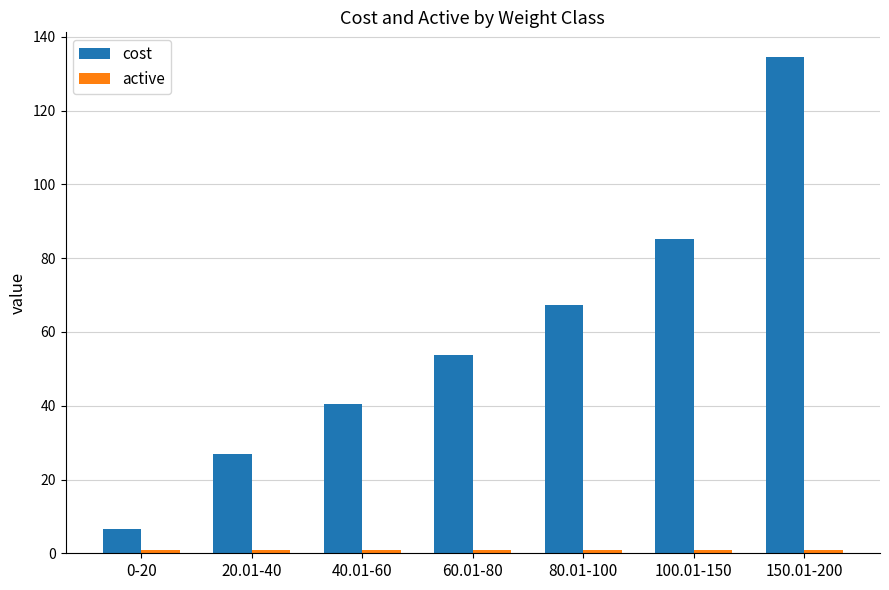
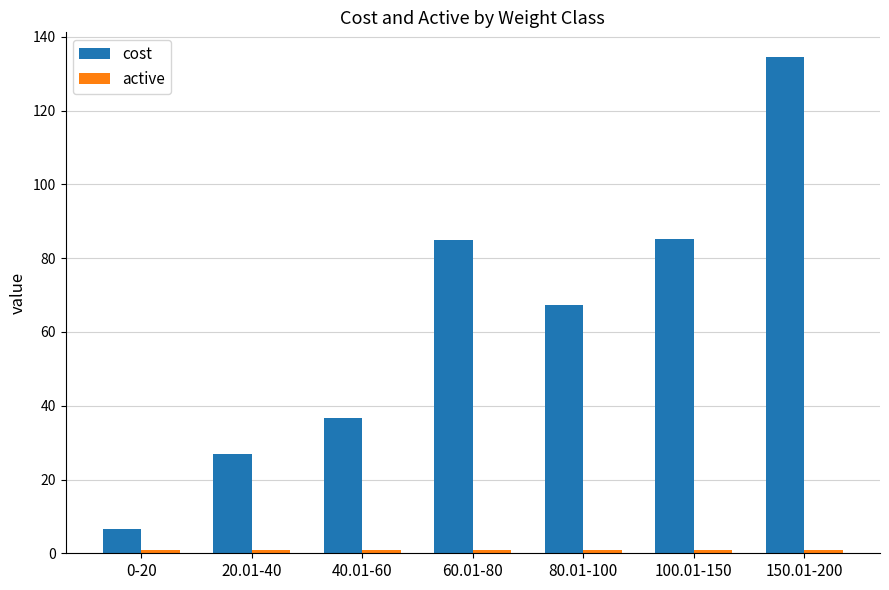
  {
    "cost": {
      "0-20": 7,
      "20.01-40": 27,
-     "40.01-60": 40,
-     "60.01-80": 54,
+     "40.01-60": 37,
+     "60.01-80": 85,
      "80.01-100": 67,
      "100.01-150": 85,
      "150.01-200": 135
    },
    "active": {
      "0-20": 1,
      "20.01-40": 1,
      "40.01-60": 1,
      "60.01-80": 1,
      "80.01-100": 1,
      "100.01-150": 1,
      "150.01-200": 1
    }
  }
